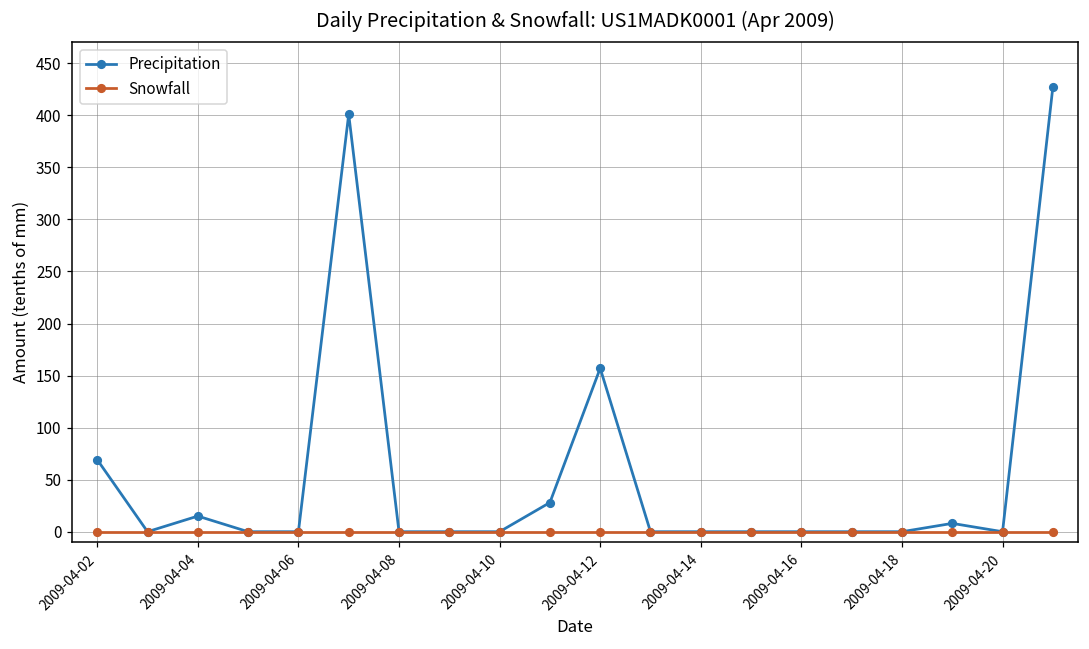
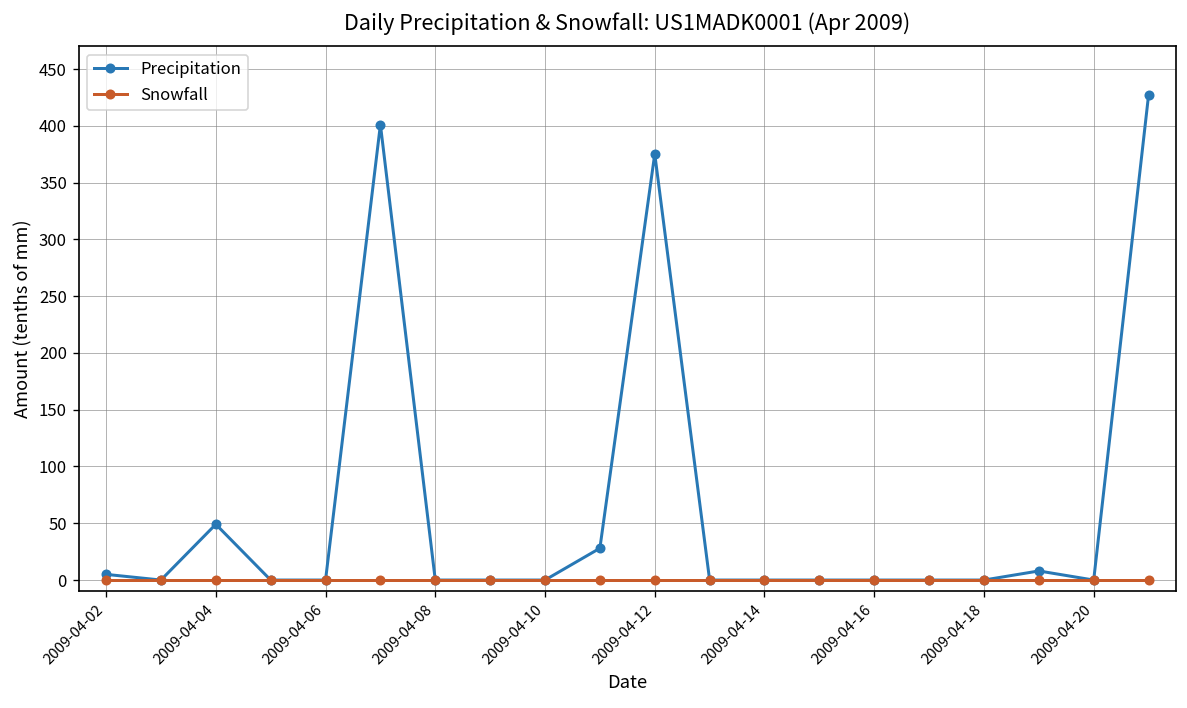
  {
    "Precipitation": {
-     "2009-04-02": 70,
-     "2009-04-04": 20,
-     "2009-04-12": 160
+     "2009-04-02": 10,
+     "2009-04-04": 50,
+     "2009-04-12": 380
    },
    "Snowfall": {
      "2009-04-02": 0,
      "2009-04-04": 0,
      "2009-04-12": 0
    }
  }
